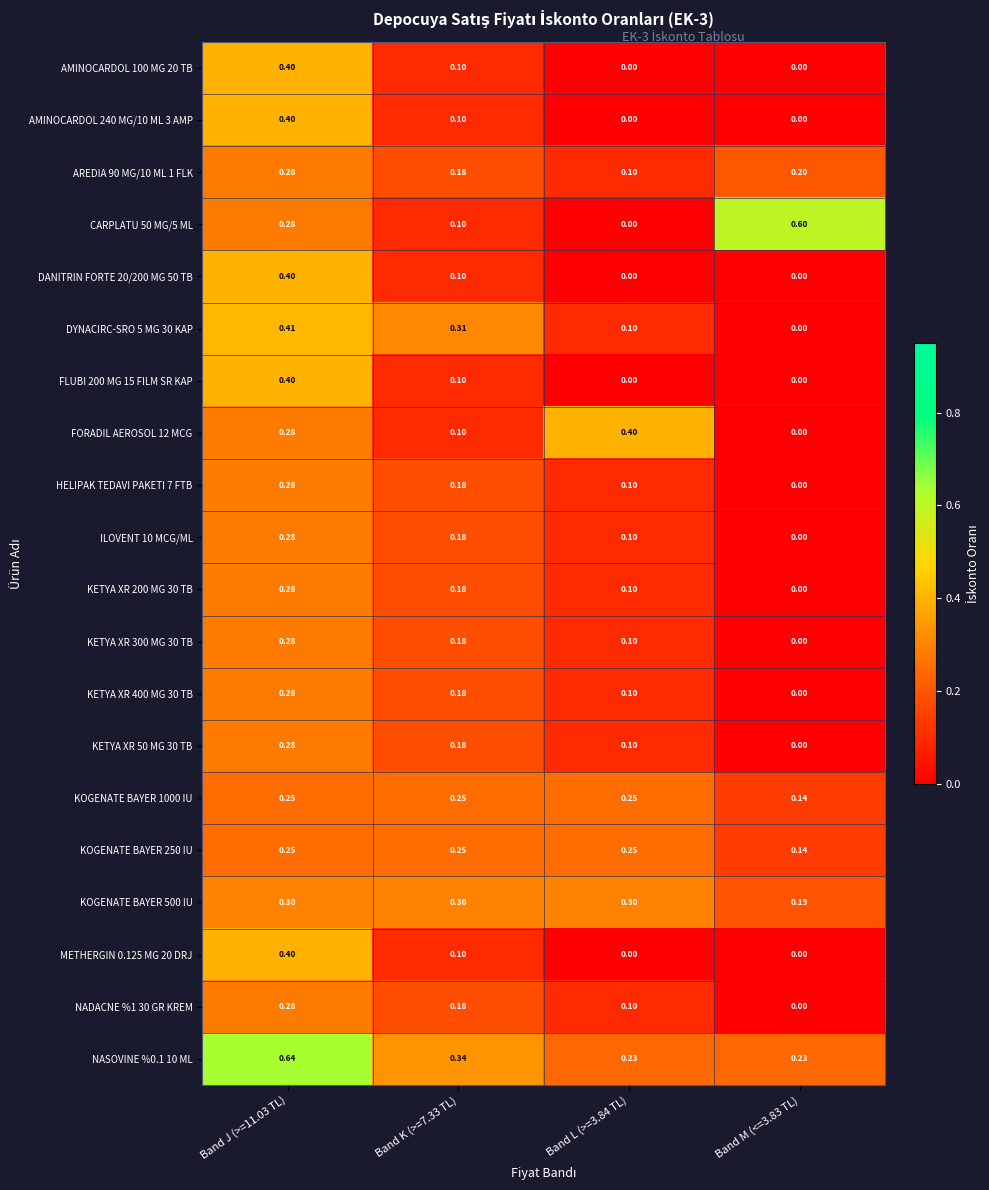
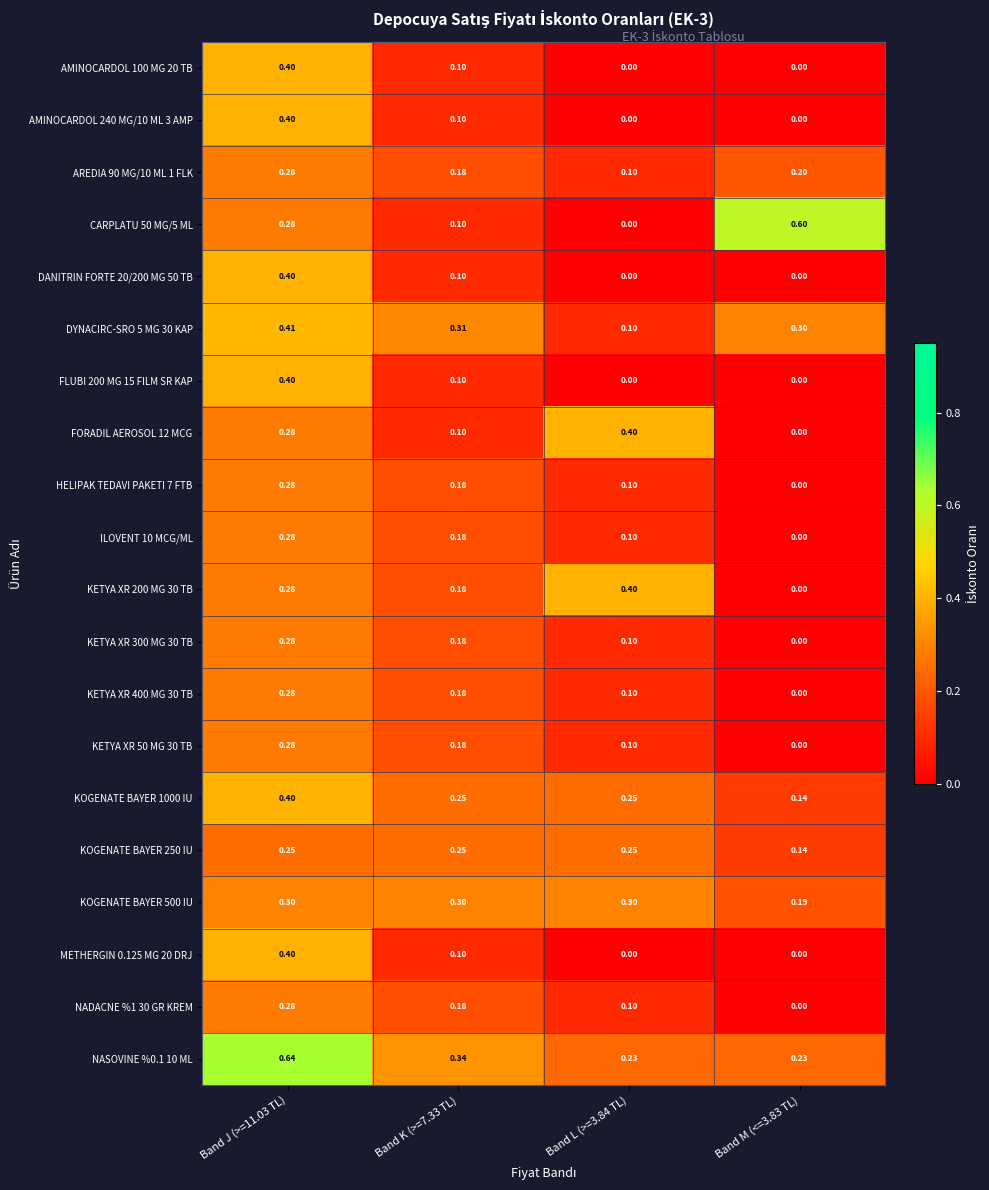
  {
    "AMINOCARDOL 100 MG 20 TB": {
      "Band J (>=11.03 TL)": 0.40,
      "Band K (>=7.33 TL)": 0.10,
      "Band L (>=3.84 TL)": 0.00,
      "Band M (<=3.83 TL)": 0.00
    },
    "AMINOCARDOL 240 MG/10 ML 3 AMP": {
      "Band J (>=11.03 TL)": 0.40,
      "Band K (>=7.33 TL)": 0.10,
      "Band L (>=3.84 TL)": 0.00,
      "Band M (<=3.83 TL)": 0.00
    },
    "AREDIA 90 MG/10 ML 1 FLK": {
      "Band J (>=11.03 TL)": 0.28,
      "Band K (>=7.33 TL)": 0.18,
      "Band L (>=3.84 TL)": 0.10,
      "Band M (<=3.83 TL)": 0.20
    },
    "CARPLATU 50 MG/5 ML": {
      "Band J (>=11.03 TL)": 0.28,
      "Band K (>=7.33 TL)": 0.10,
      "Band L (>=3.84 TL)": 0.00,
      "Band M (<=3.83 TL)": 0.60
    },
    "DANITRIN FORTE 20/200 MG 50 TB": {
      "Band J (>=11.03 TL)": 0.40,
      "Band K (>=7.33 TL)": 0.10,
      "Band L (>=3.84 TL)": 0.00,
      "Band M (<=3.83 TL)": 0.00
    },
    "DYNACIRC-SRO 5 MG 30 KAP": {
      "Band J (>=11.03 TL)": 0.41,
      "Band K (>=7.33 TL)": 0.31,
      "Band L (>=3.84 TL)": 0.10,
-     "Band M (<=3.83 TL)": 0.00
+     "Band M (<=3.83 TL)": 0.30
    },
    "FLUBI 200 MG 15 FILM SR KAP": {
      "Band J (>=11.03 TL)": 0.40,
      "Band K (>=7.33 TL)": 0.10,
      "Band L (>=3.84 TL)": 0.00,
      "Band M (<=3.83 TL)": 0.00
    },
    "FORADIL AEROSOL 12 MCG": {
      "Band J (>=11.03 TL)": 0.28,
      "Band K (>=7.33 TL)": 0.10,
      "Band L (>=3.84 TL)": 0.40,
      "Band M (<=3.83 TL)": 0.00
    },
    "HELIPAK TEDAVI PAKETI 7 FTB": {
      "Band J (>=11.03 TL)": 0.28,
      "Band K (>=7.33 TL)": 0.18,
      "Band L (>=3.84 TL)": 0.10,
      "Band M (<=3.83 TL)": 0.00
    },
    "ILOVENT 10 MCG/ML": {
      "Band J (>=11.03 TL)": 0.28,
      "Band K (>=7.33 TL)": 0.18,
      "Band L (>=3.84 TL)": 0.10,
      "Band M (<=3.83 TL)": 0.00
    },
    "KETYA XR 200 MG 30 TB": {
      "Band J (>=11.03 TL)": 0.28,
      "Band K (>=7.33 TL)": 0.18,
-     "Band L (>=3.84 TL)": 0.10,
+     "Band L (>=3.84 TL)": 0.40,
      "Band M (<=3.83 TL)": 0.00
    },
    "KETYA XR 300 MG 30 TB": {
      "Band J (>=11.03 TL)": 0.28,
      "Band K (>=7.33 TL)": 0.18,
      "Band L (>=3.84 TL)": 0.10,
      "Band M (<=3.83 TL)": 0.00
    },
    "KETYA XR 400 MG 30 TB": {
      "Band J (>=11.03 TL)": 0.28,
      "Band K (>=7.33 TL)": 0.18,
      "Band L (>=3.84 TL)": 0.10,
      "Band M (<=3.83 TL)": 0.00
    },
    "KETYA XR 50 MG 30 TB": {
      "Band J (>=11.03 TL)": 0.28,
      "Band K (>=7.33 TL)": 0.18,
      "Band L (>=3.84 TL)": 0.10,
      "Band M (<=3.83 TL)": 0.00
    },
    "KOGENATE BAYER 1000 IU": {
-     "Band J (>=11.03 TL)": 0.25,
+     "Band J (>=11.03 TL)": 0.40,
      "Band K (>=7.33 TL)": 0.25,
      "Band L (>=3.84 TL)": 0.25,
      "Band M (<=3.83 TL)": 0.14
    },
    "KOGENATE BAYER 250 IU": {
      "Band J (>=11.03 TL)": 0.25,
      "Band K (>=7.33 TL)": 0.25,
      "Band L (>=3.84 TL)": 0.25,
      "Band M (<=3.83 TL)": 0.14
    },
    "KOGENATE BAYER 500 IU": {
      "Band J (>=11.03 TL)": 0.30,
      "Band K (>=7.33 TL)": 0.30,
      "Band L (>=3.84 TL)": 0.30,
      "Band M (<=3.83 TL)": 0.19
    },
    "METHERGIN 0.125 MG 20 DRJ": {
      "Band J (>=11.03 TL)": 0.40,
      "Band K (>=7.33 TL)": 0.10,
      "Band L (>=3.84 TL)": 0.00,
      "Band M (<=3.83 TL)": 0.00
    },
    "NADACNE %1 30 GR KREM": {
      "Band J (>=11.03 TL)": 0.28,
      "Band K (>=7.33 TL)": 0.18,
      "Band L (>=3.84 TL)": 0.10,
      "Band M (<=3.83 TL)": 0.00
    },
    "NASOVINE %0.1 10 ML": {
      "Band J (>=11.03 TL)": 0.64,
      "Band K (>=7.33 TL)": 0.34,
      "Band L (>=3.84 TL)": 0.23,
      "Band M (<=3.83 TL)": 0.23
    }
  }
